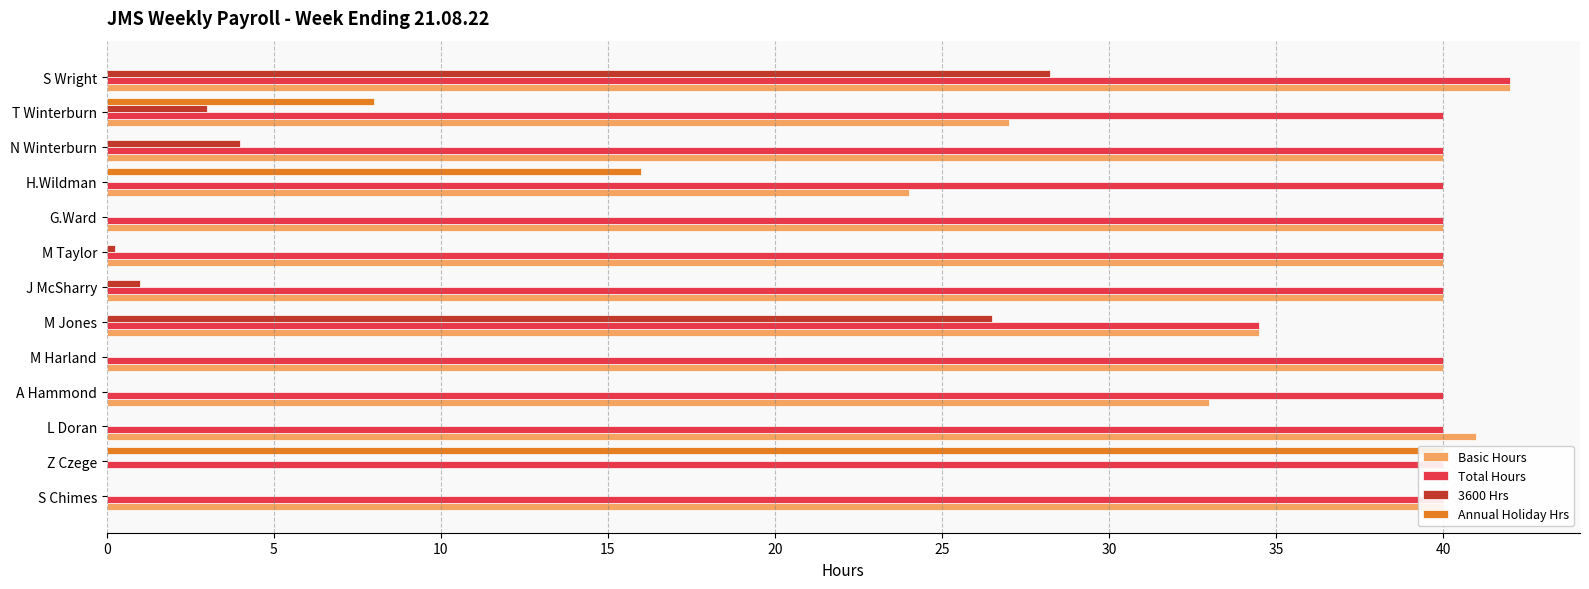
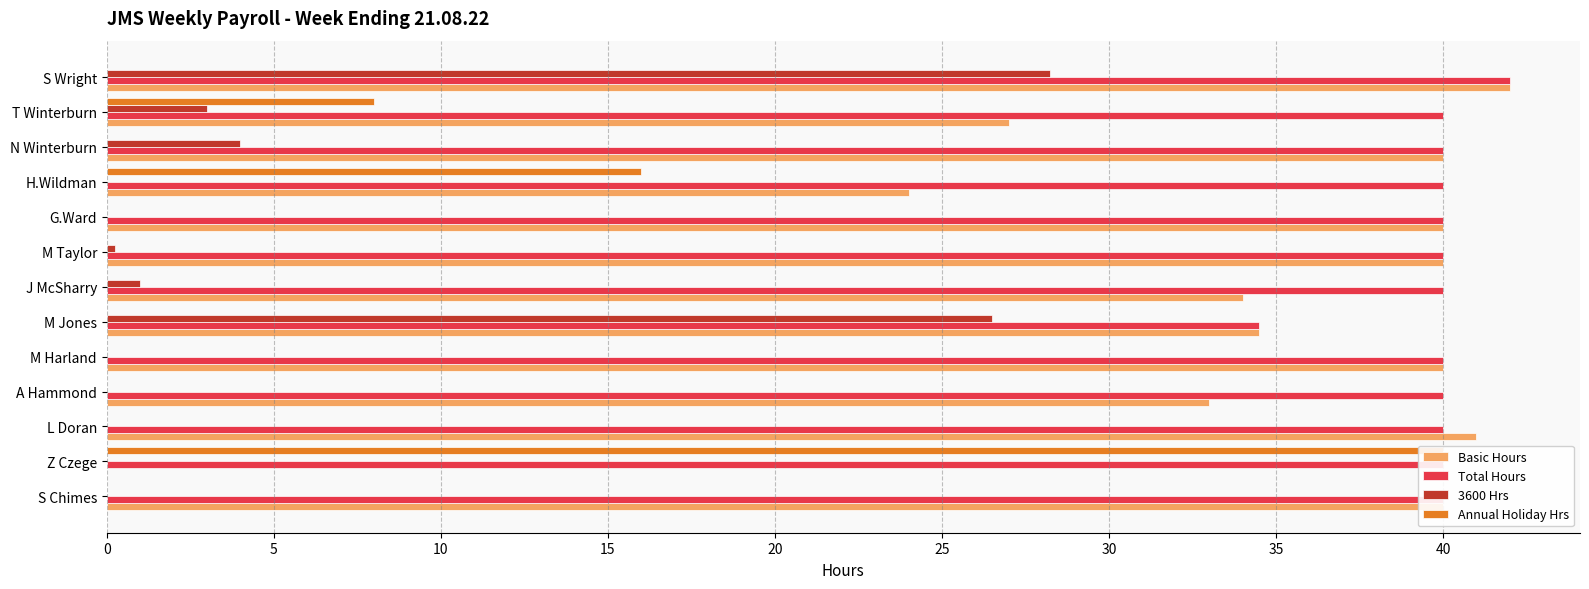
  {
    "Basic Hours": {
      "S Wright": 42,
      "T Winterburn": 27,
      "N Winterburn": 40,
      "H.Wildman": 24,
      "G.Ward": 40,
      "M Taylor": 40,
-     "J McSharry": 40,
+     "J McSharry": 34,
      "M Jones": 34.5,
      "M Harland": 40,
      "A Hammond": 33,
      "L Doran": 41,
      "Z Czege": 0
    },
    "Annual Holiday Hrs": {
      "S Wright": 0,
      "T Winterburn": 8,
      "N Winterburn": 0,
      "H.Wildman": 16,
      "G.Ward": 0,
      "M Taylor": 0,
      "J McSharry": 0,
      "M Jones": 0,
      "M Harland": 0,
      "A Hammond": 0,
      "L Doran": 0,
      "S Chimes": 0
    }
  }
